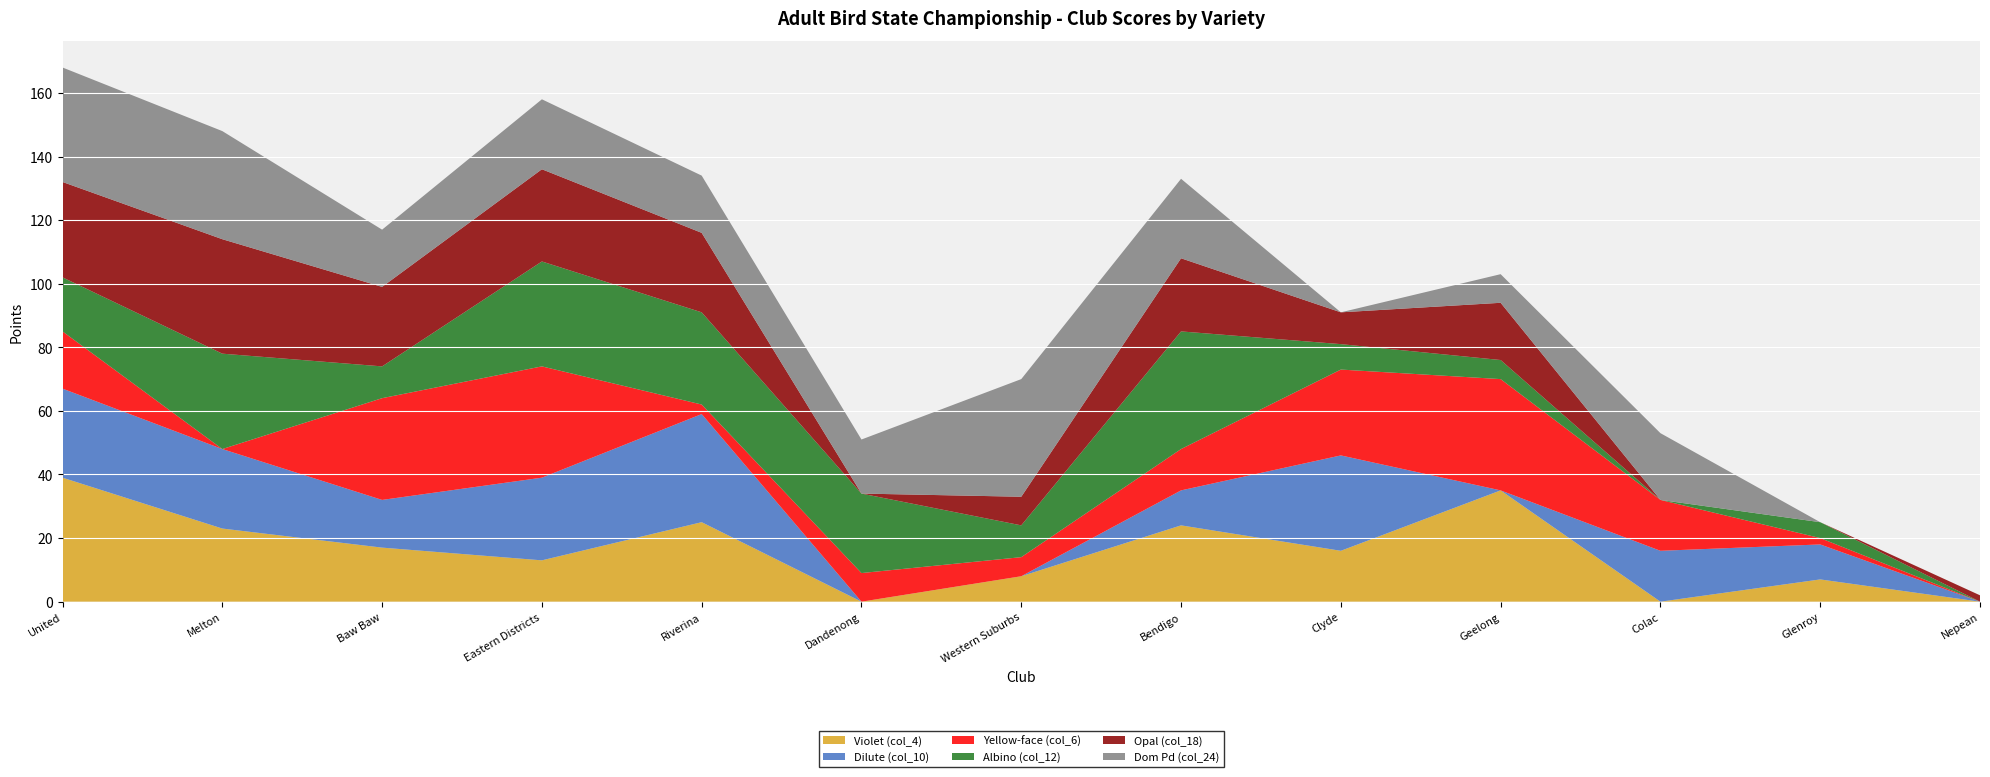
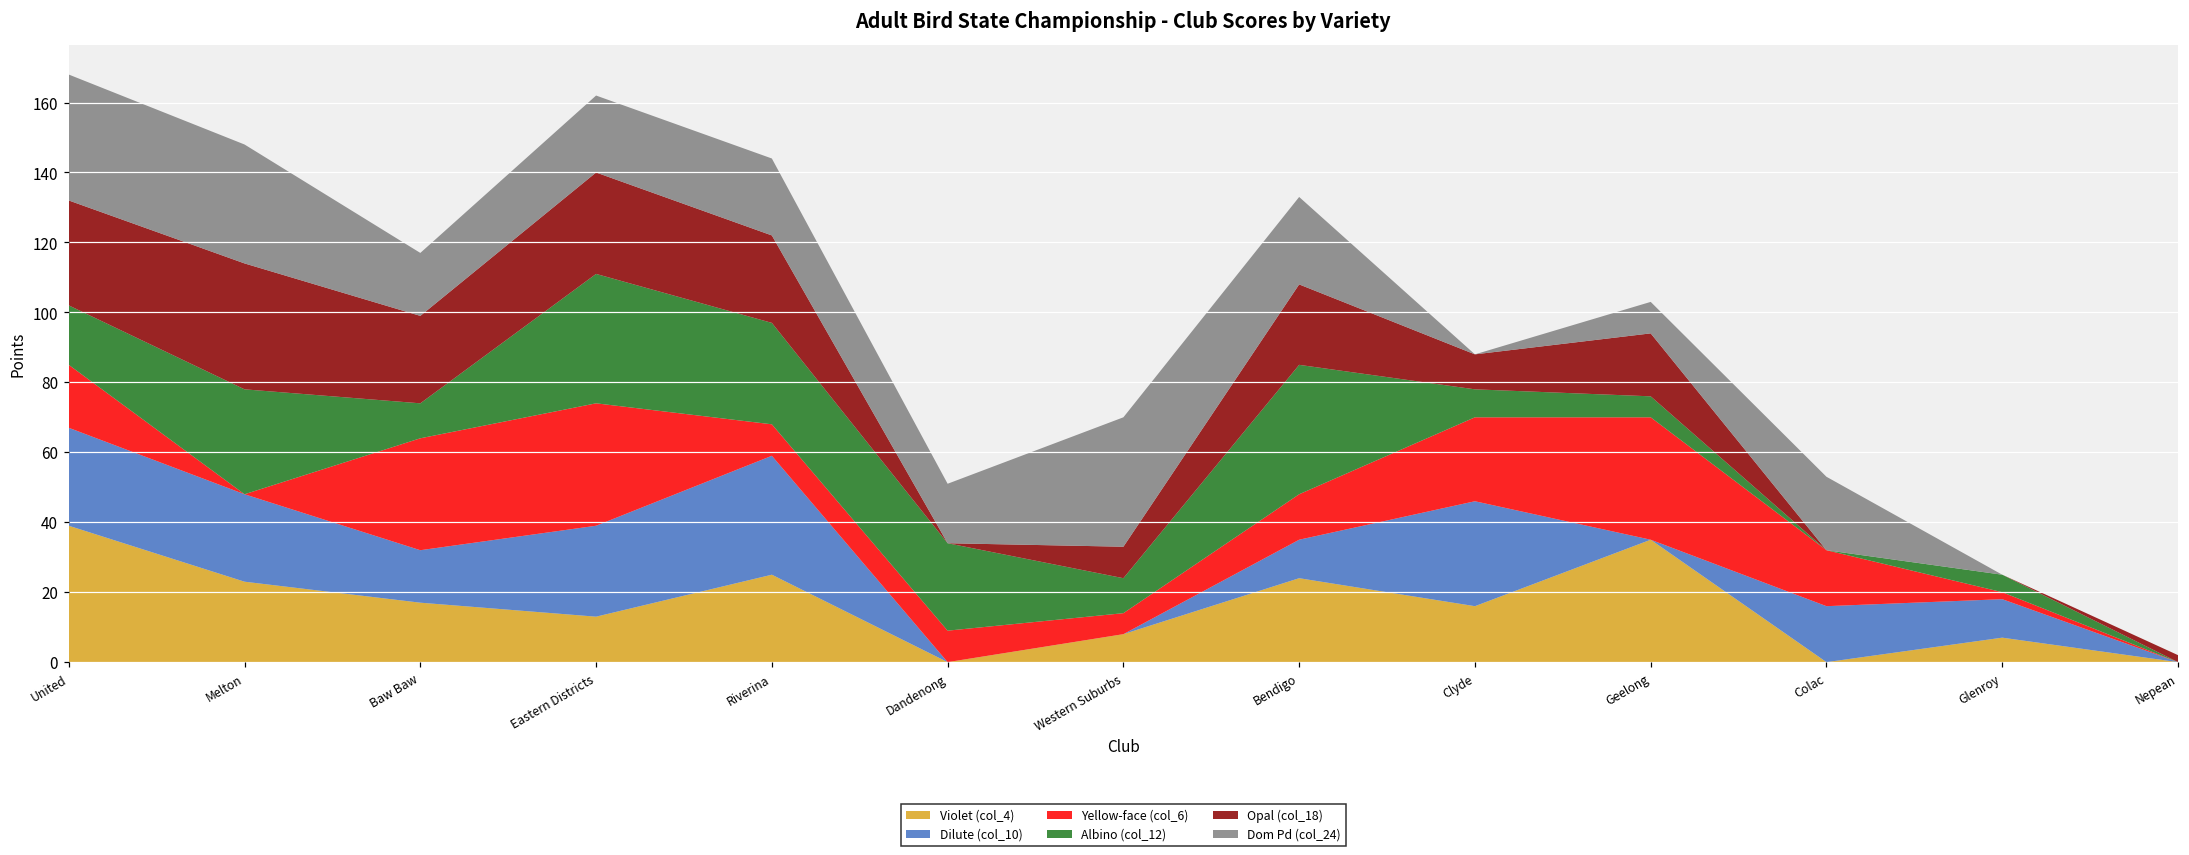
  {
    "Violet (col_4)": {
      "United": 39,
      "Melton": 23,
      "Baw Baw": 17,
      "Eastern Districts": 13,
      "Riverina": 25,
      "Bendigo": 24,
      "Clyde": 16,
      "Colac": 0,
      "Glenroy": 7
    },
    "Dilute (col_10)": {
      "United": 28,
      "Baw Baw": 15,
      "Eastern Districts": 26,
      "Riverina": 34,
      "Bendigo": 11,
      "Clyde": 30,
      "Colac": 16,
      "Glenroy": 11
    },
    "Yellow-face (col_6)": {
      "United": 18,
      "Baw Baw": 32,
      "Eastern Districts": 35,
-     "Riverina": 3,
+     "Riverina": 9,
      "Dandenong": 9,
      "Western Suburbs": 6,
      "Bendigo": 13,
-     "Clyde": 27,
+     "Clyde": 24,
      "Geelong": 35,
      "Glenroy": 2
    },
    "Albino (col_12)": {
      "United": 17,
      "Melton": 30,
      "Baw Baw": 10,
-     "Eastern Districts": 33,
+     "Eastern Districts": 37,
      "Riverina": 29,
      "Western Suburbs": 10,
      "Bendigo": 37,
      "Clyde": 8,
      "Geelong": 6
    },
    "Opal (col_18)": {
      "United": 30,
      "Melton": 36,
      "Baw Baw": 25,
      "Eastern Districts": 29,
      "Riverina": 25,
      "Western Suburbs": 9,
      "Bendigo": 23,
      "Geelong": 18
    },
    "Dom Pd (col_24)": {
      "United": 36,
      "Melton": 34,
      "Baw Baw": 18,
      "Eastern Districts": 22,
-     "Riverina": 18,
+     "Riverina": 22,
      "Dandenong": 17,
      "Western Suburbs": 37,
      "Bendigo": 25,
      "Geelong": 9,
      "Colac": 21
    }
  }
